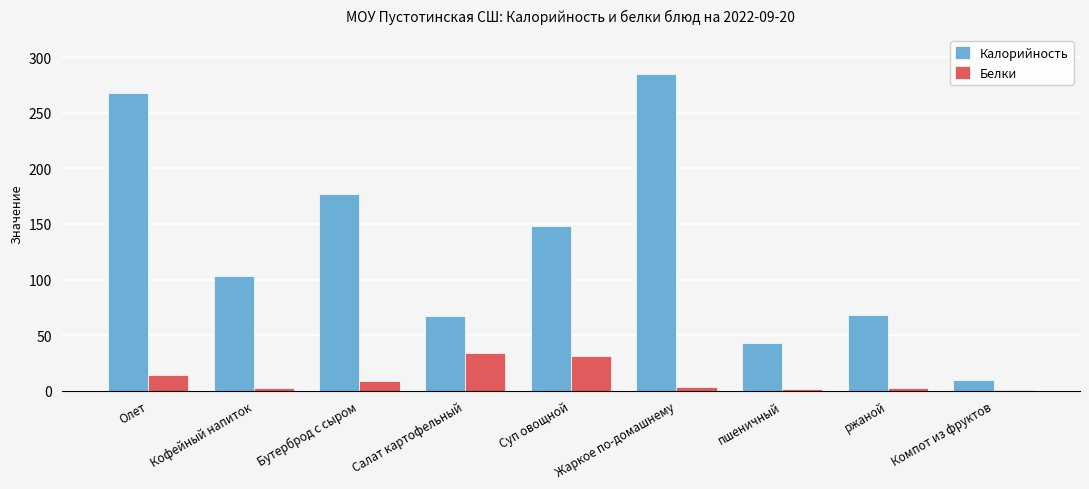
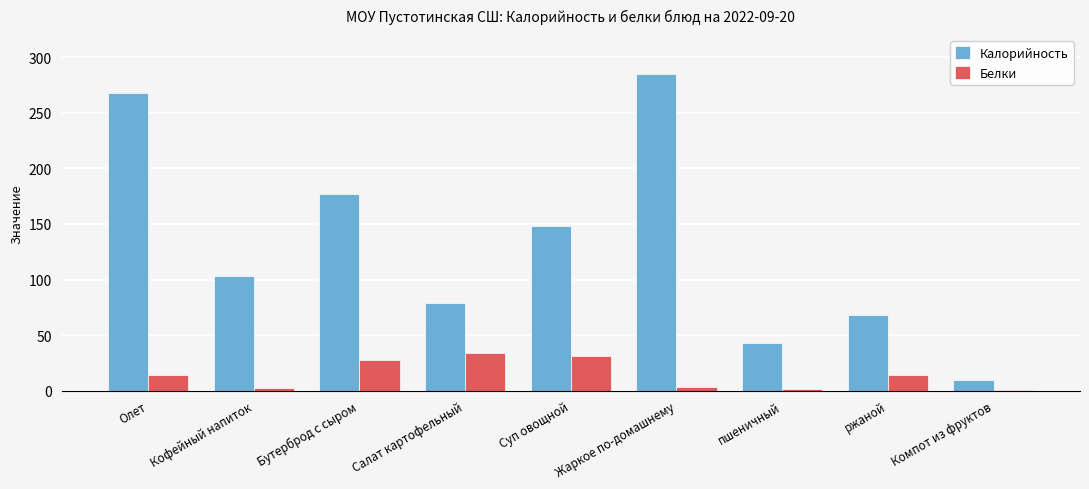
  {
    "Калорийность": {
      "Олет": 268,
      "Кофейный напиток": 103,
      "Бутерброд с сыром": 177,
-     "Салат картофельный": 68,
+     "Салат картофельный": 79,
      "Суп овощной": 149,
      "Жаркое по-домашнему": 285,
      "пшеничный": 43,
      "ржаной": 69,
      "Компот из фруктов": 10
    },
    "Белки": {
      "Олет": 14,
-     "Бутерброд с сыром": 9,
+     "Бутерброд с сыром": 27,
      "Салат картофельный": 34,
      "Суп овощной": 32,
      "Жаркое по-домашнему": 4,
-     "ржаной": 2
+     "ржаной": 14
    }
  }
